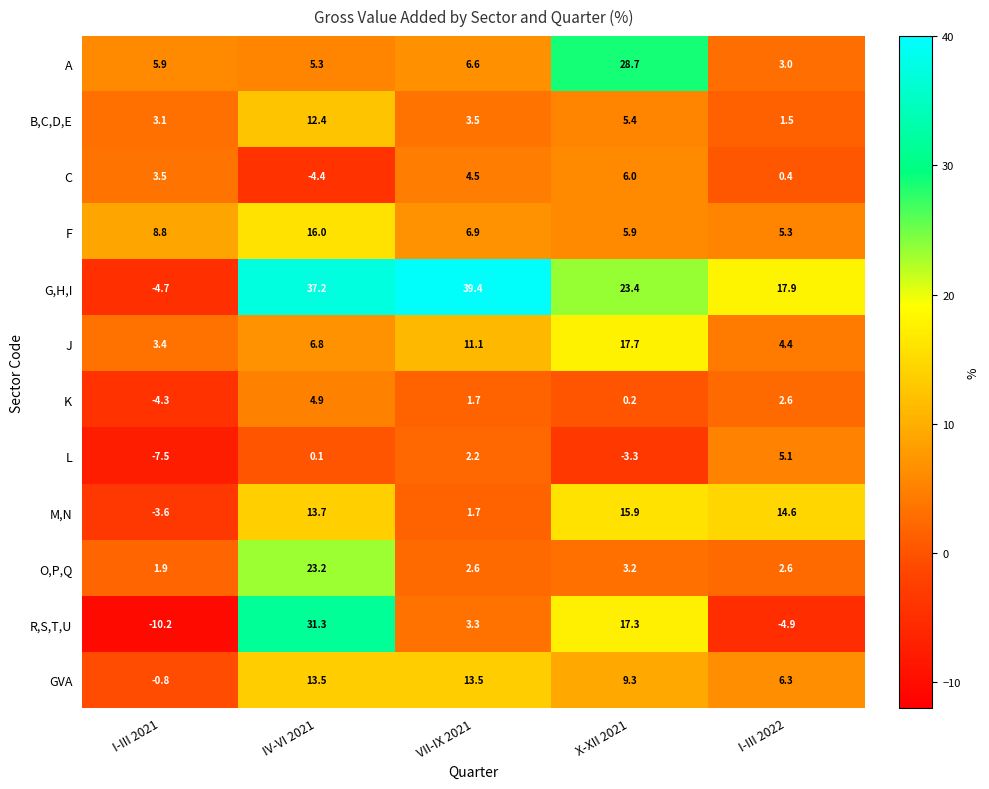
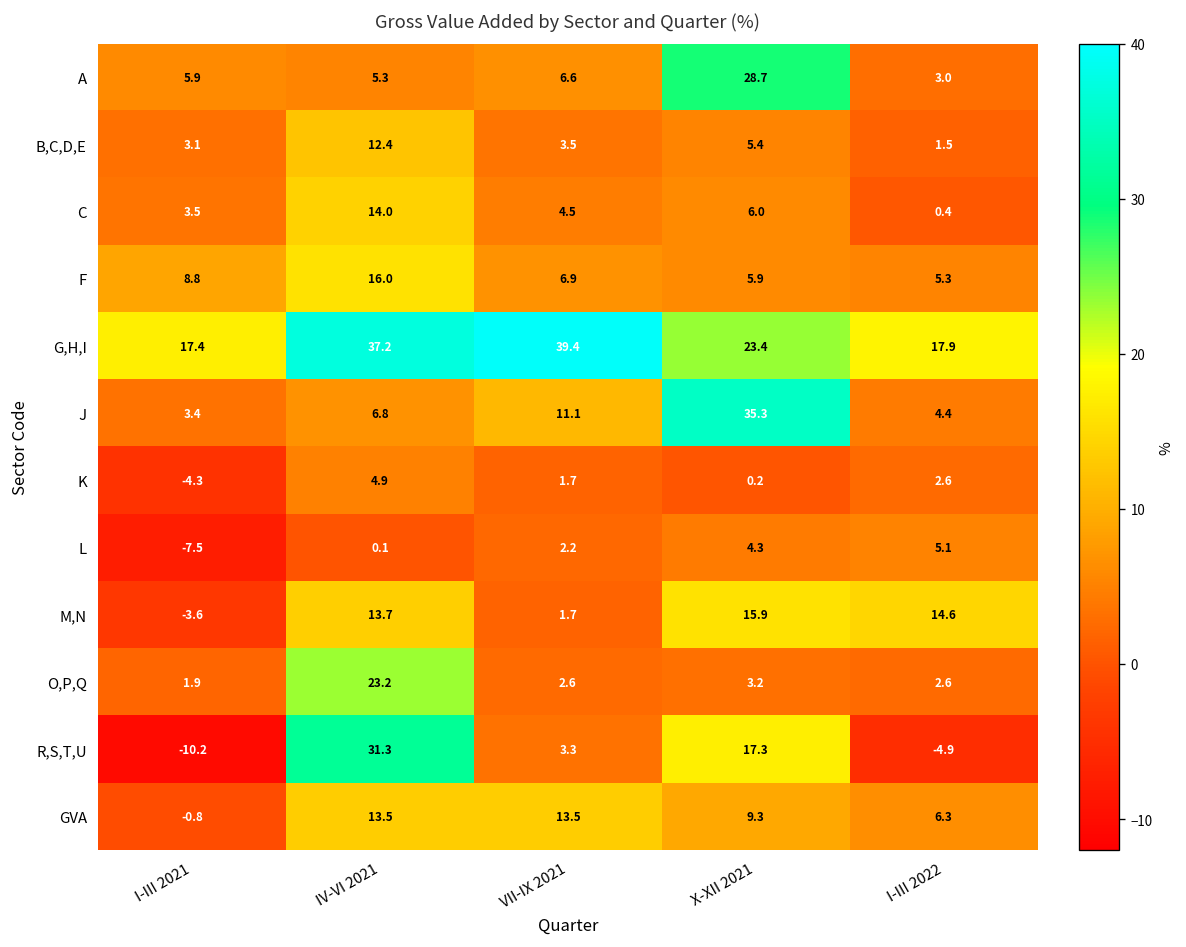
  {
    "A": {
      "I-III 2021": 5.9,
      "IV-VI 2021": 5.3,
      "VII-IX 2021": 6.6,
      "X-XII 2021": 28.7,
      "I-III 2022": 3.0
    },
    "B,C,D,E": {
      "I-III 2021": 3.1,
      "IV-VI 2021": 12.4,
      "VII-IX 2021": 3.5,
      "X-XII 2021": 5.4,
      "I-III 2022": 1.5
    },
    "C": {
      "I-III 2021": 3.5,
-     "IV-VI 2021": -4.4,
+     "IV-VI 2021": 14.0,
      "VII-IX 2021": 4.5,
      "X-XII 2021": 6.0,
      "I-III 2022": 0.4
    },
    "F": {
      "I-III 2021": 8.8,
      "IV-VI 2021": 16.0,
      "VII-IX 2021": 6.9,
      "X-XII 2021": 5.9,
      "I-III 2022": 5.3
    },
    "G,H,I": {
-     "I-III 2021": -4.7,
+     "I-III 2021": 17.4,
      "IV-VI 2021": 37.2,
      "VII-IX 2021": 39.4,
      "X-XII 2021": 23.4,
      "I-III 2022": 17.9
    },
    "J": {
      "I-III 2021": 3.4,
      "IV-VI 2021": 6.8,
      "VII-IX 2021": 11.1,
-     "X-XII 2021": 17.7,
+     "X-XII 2021": 35.3,
      "I-III 2022": 4.4
    },
    "K": {
      "I-III 2021": -4.3,
      "IV-VI 2021": 4.9,
      "VII-IX 2021": 1.7,
      "X-XII 2021": 0.2,
      "I-III 2022": 2.6
    },
    "L": {
      "I-III 2021": -7.5,
      "IV-VI 2021": 0.1,
      "VII-IX 2021": 2.2,
-     "X-XII 2021": -3.3,
+     "X-XII 2021": 4.3,
      "I-III 2022": 5.1
    },
    "M,N": {
      "I-III 2021": -3.6,
      "IV-VI 2021": 13.7,
      "VII-IX 2021": 1.7,
      "X-XII 2021": 15.9,
      "I-III 2022": 14.6
    },
    "O,P,Q": {
      "I-III 2021": 1.9,
      "IV-VI 2021": 23.2,
      "VII-IX 2021": 2.6,
      "X-XII 2021": 3.2,
      "I-III 2022": 2.6
    },
    "R,S,T,U": {
      "I-III 2021": -10.2,
      "IV-VI 2021": 31.3,
      "VII-IX 2021": 3.3,
      "X-XII 2021": 17.3,
      "I-III 2022": -4.9
    },
    "GVA": {
      "I-III 2021": -0.8,
      "IV-VI 2021": 13.5,
      "VII-IX 2021": 13.5,
      "X-XII 2021": 9.3,
      "I-III 2022": 6.3
    }
  }
